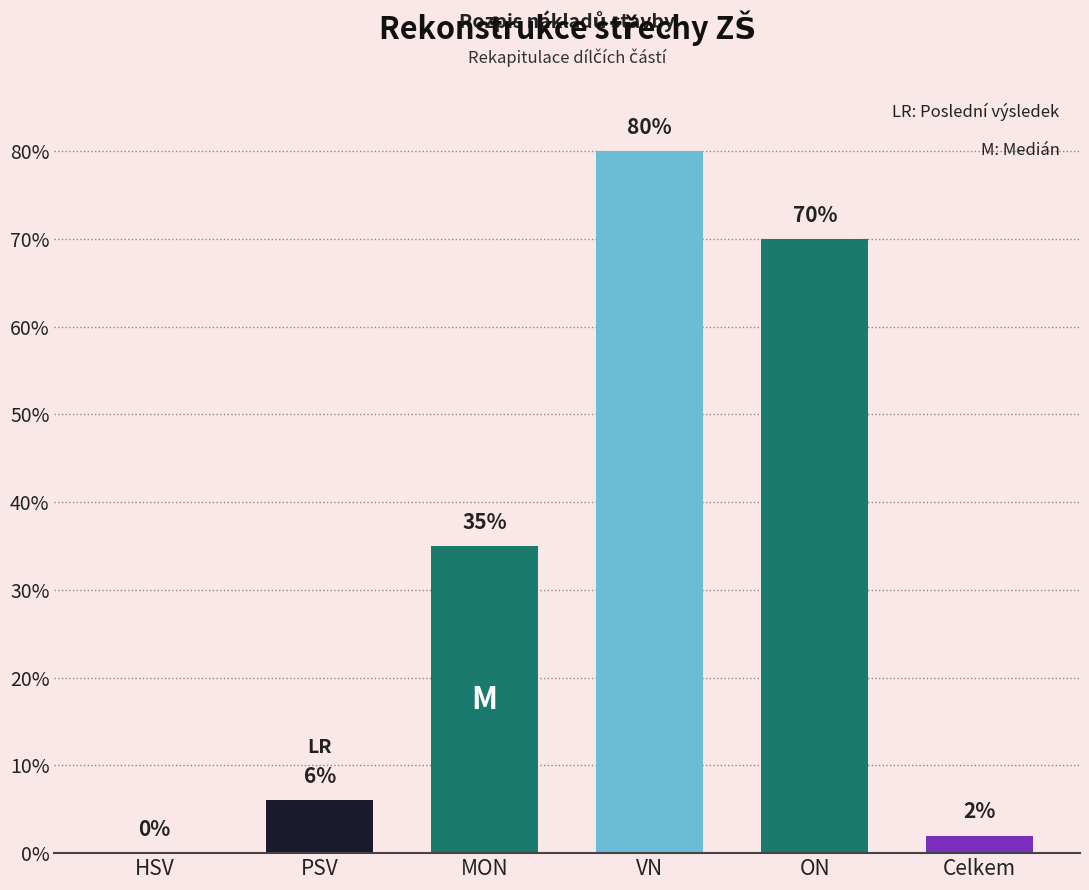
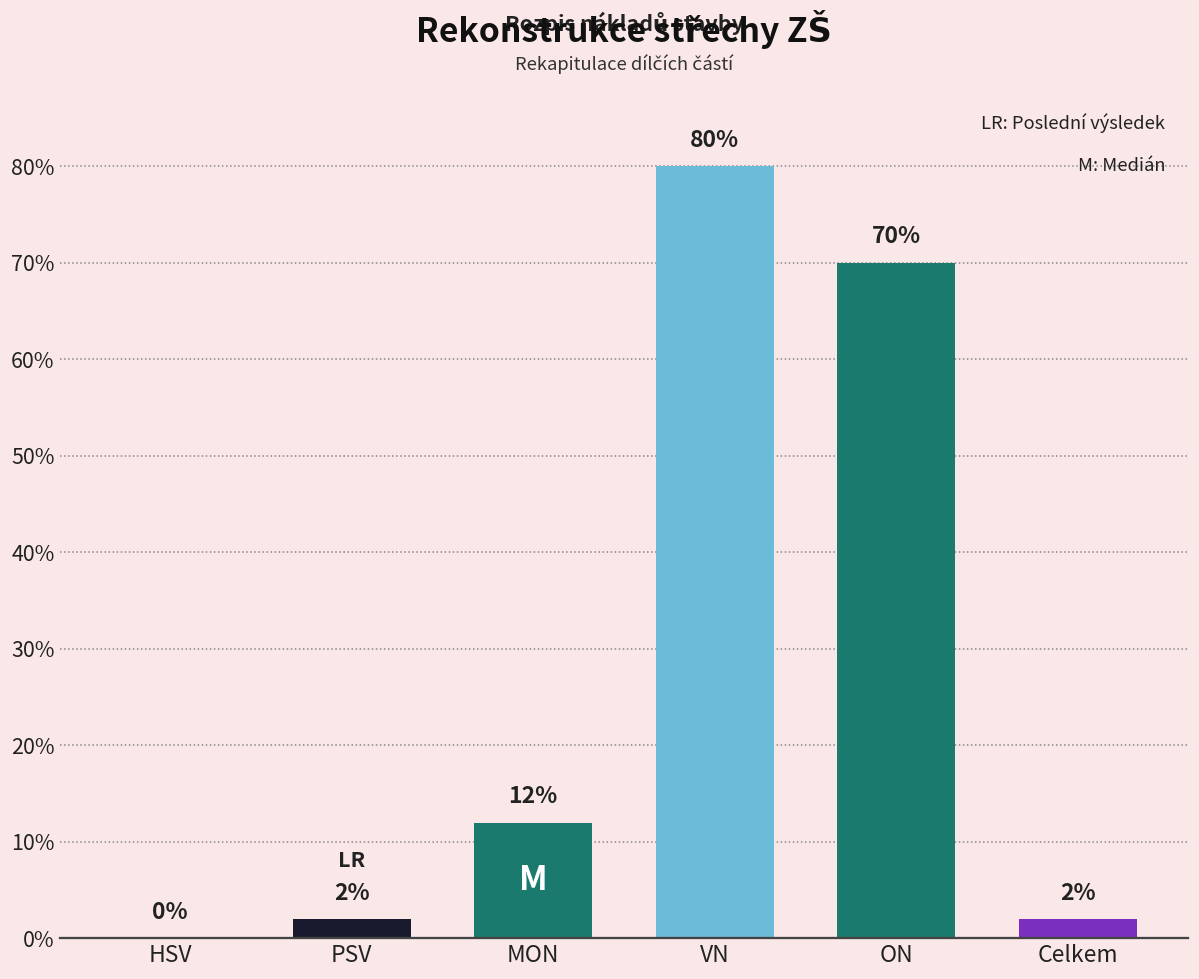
  {
    "HSV": "0%",
-   "PSV": "6%",
-   "MON": "35%",
+   "PSV": "2%",
+   "MON": "12%",
    "VN": "80%",
    "ON": "70%",
    "Celkem": "2%"
  }
